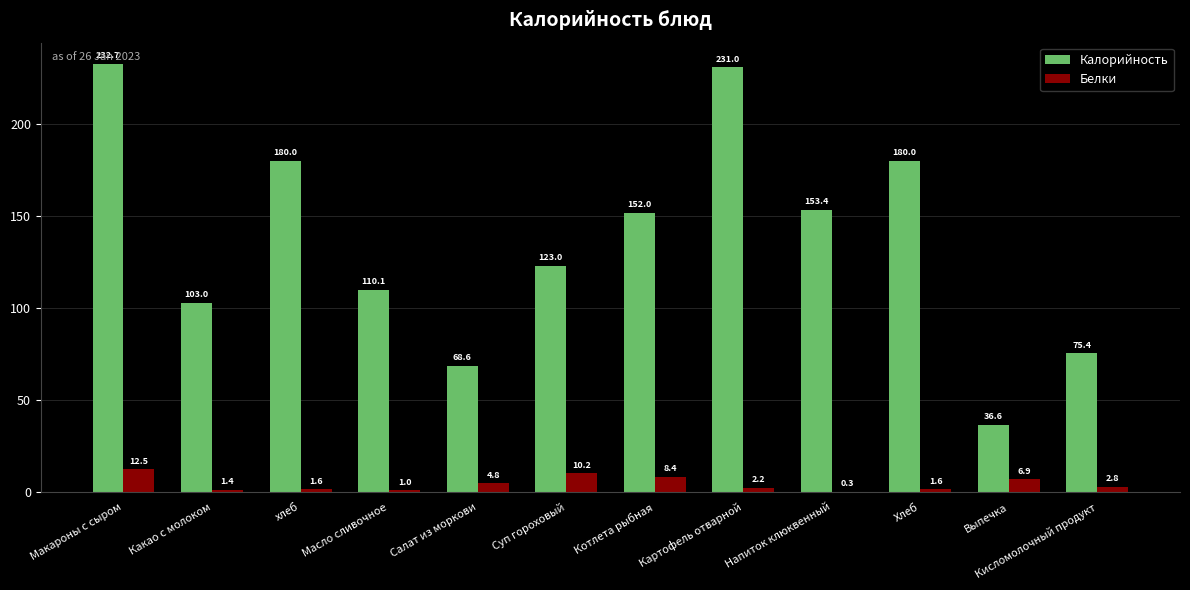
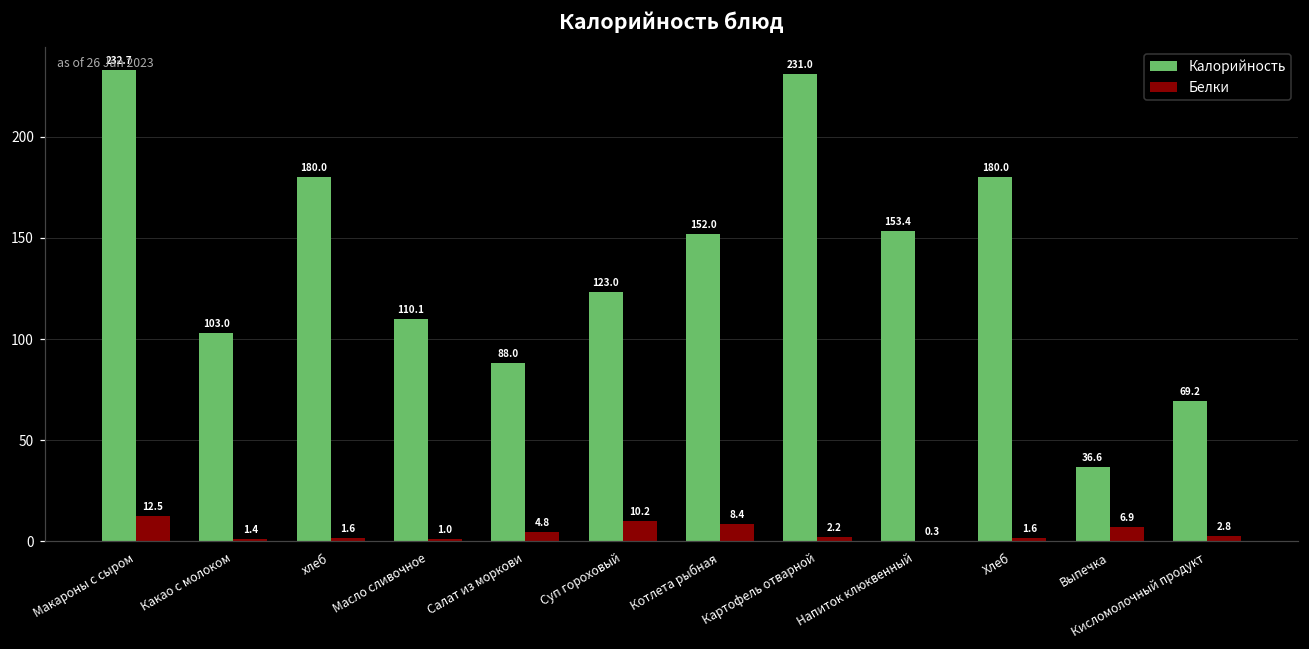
  {
    "Калорийность": {
      "Какао с молоком": 103.0,
      "хлеб": 180.0,
      "Масло сливочное": 110.1,
-     "Салат из моркови": 68.6,
+     "Салат из моркови": 88.0,
      "Суп гороховый": 123.0,
      "Котлета рыбная": 152.0,
      "Картофель отварной": 231.0,
      "Напиток клюквенный": 153.4,
      "Хлеб": 180.0,
      "Выпечка": 36.6,
-     "Кисломолочный продукт": 75.4
+     "Кисломолочный продукт": 69.2
    },
    "Белки": {
      "Макароны с сыром": 12.5,
      "Какао с молоком": 1.4,
      "хлеб": 1.6,
      "Масло сливочное": 1.0,
      "Салат из моркови": 4.8,
      "Суп гороховый": 10.2,
      "Котлета рыбная": 8.4,
      "Картофель отварной": 2.2,
      "Напиток клюквенный": 0.3,
      "Хлеб": 1.6,
      "Выпечка": 6.9,
      "Кисломолочный продукт": 2.8
    }
  }
